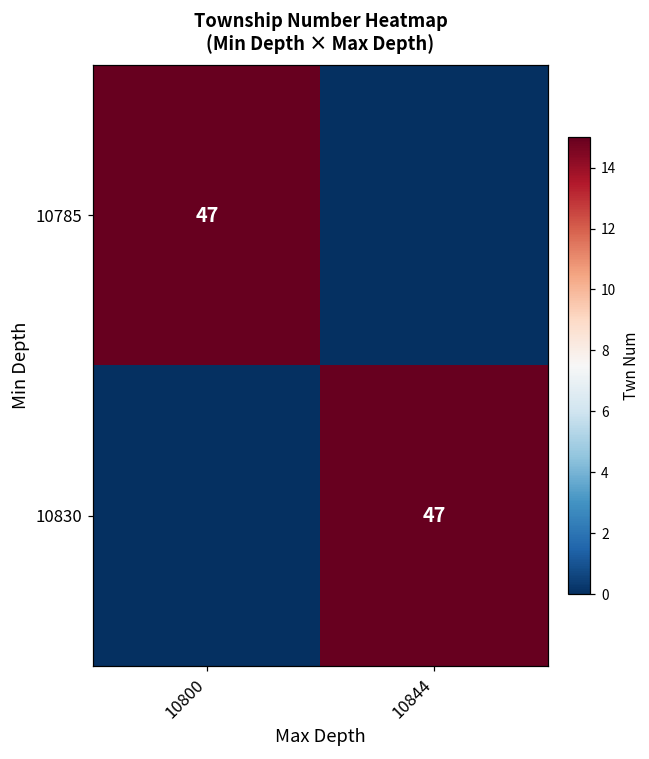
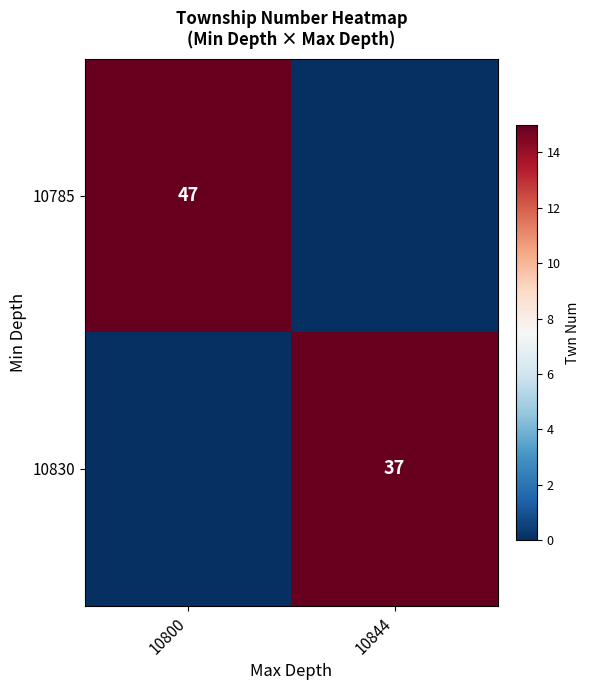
  {
    "10785": {
      "10800": 47
    },
    "10830": {
-     "10844": 47
+     "10844": 37
    }
  }
